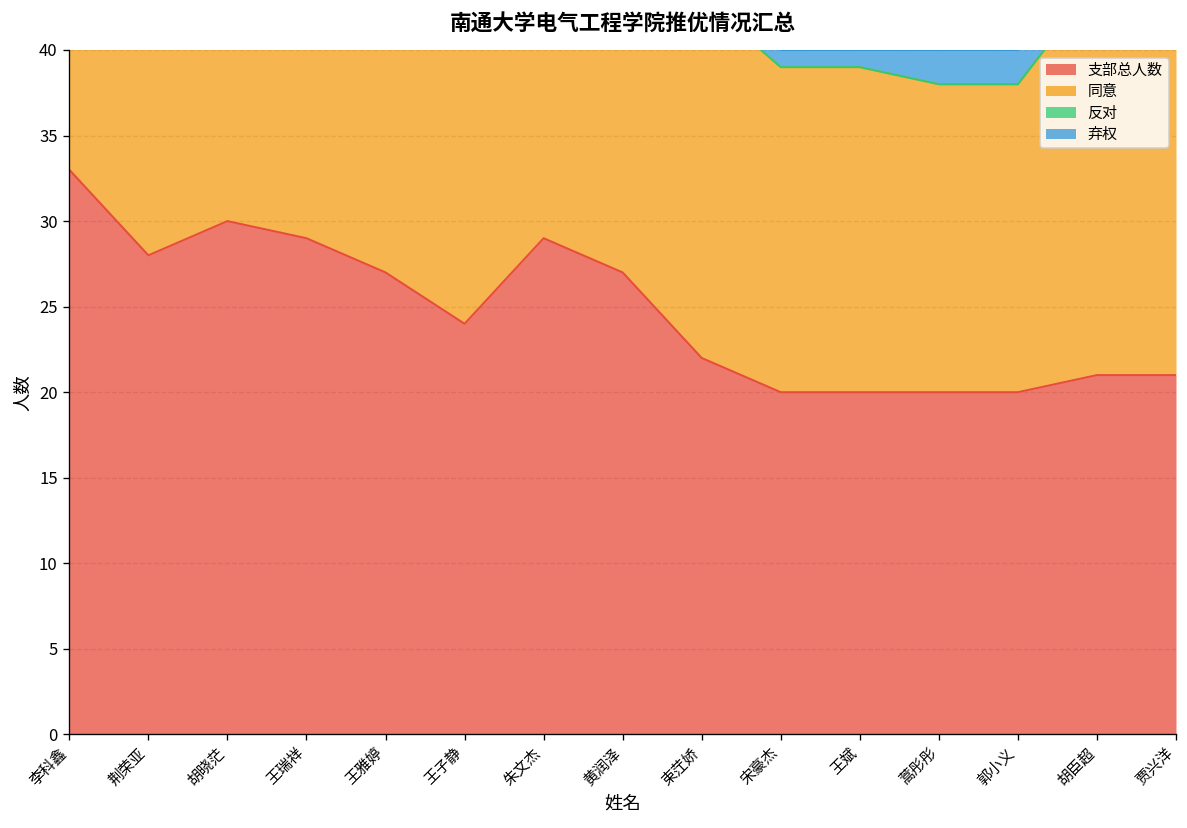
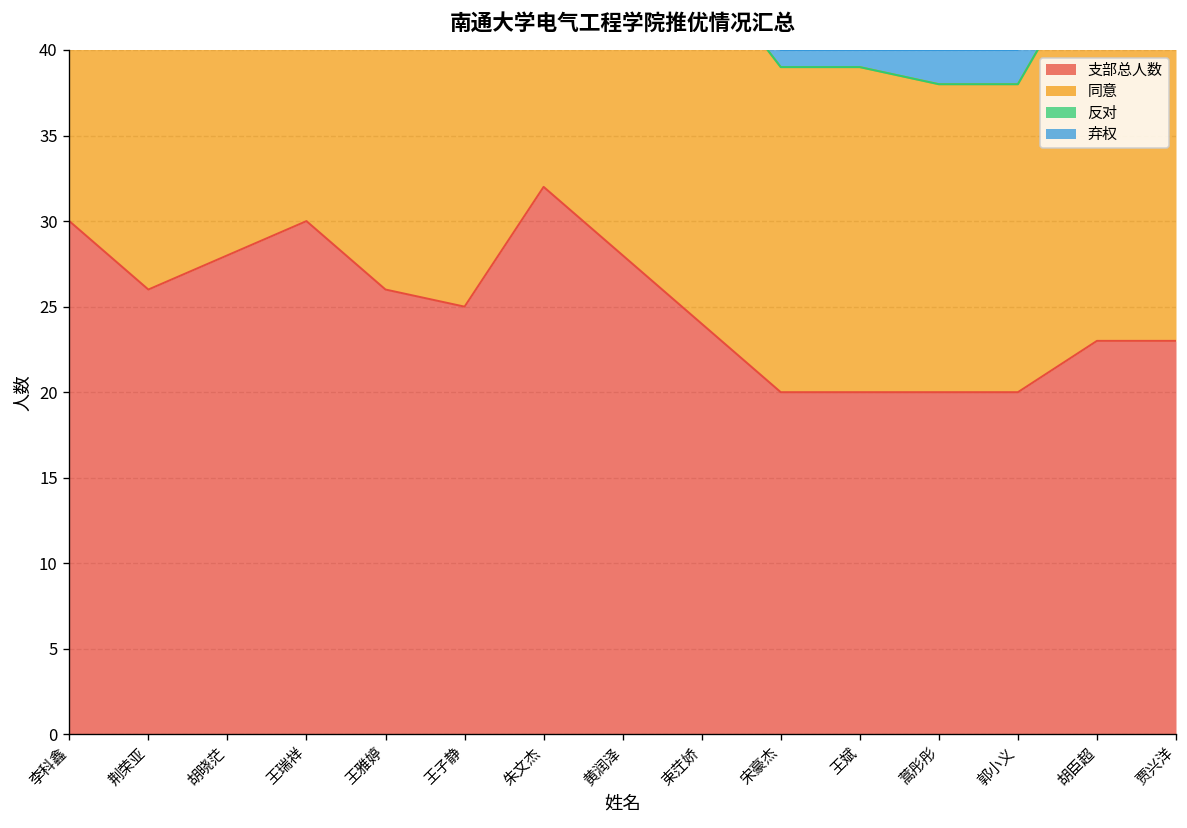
  {
    "支部总人数": {
-     "李科鑫": 33,
-     "荆荣亚": 28,
-     "胡晓茫": 30,
-     "王瑞祥": 29,
-     "王雅婷": 27,
-     "王子静": 24,
-     "朱文杰": 29,
-     "黄润泽": 27,
-     "束茳娇": 22,
+     "李科鑫": 30,
+     "荆荣亚": 26,
+     "胡晓茫": 28,
+     "王瑞祥": 30,
+     "王雅婷": 26,
+     "王子静": 25,
+     "朱文杰": 32,
+     "黄润泽": 28,
+     "束茳娇": 24,
      "宋豪杰": 20,
      "王斌": 20,
      "蒿彤彤": 20,
      "郭小义": 20,
-     "胡臣超": 21,
-     "贾兴洋": 21
+     "胡臣超": 23,
+     "贾兴洋": 23
    },
    "弃权": {
      "宋豪杰": 1,
      "王斌": 1,
      "蒿彤彤": 2,
      "郭小义": 2
    }
  }
